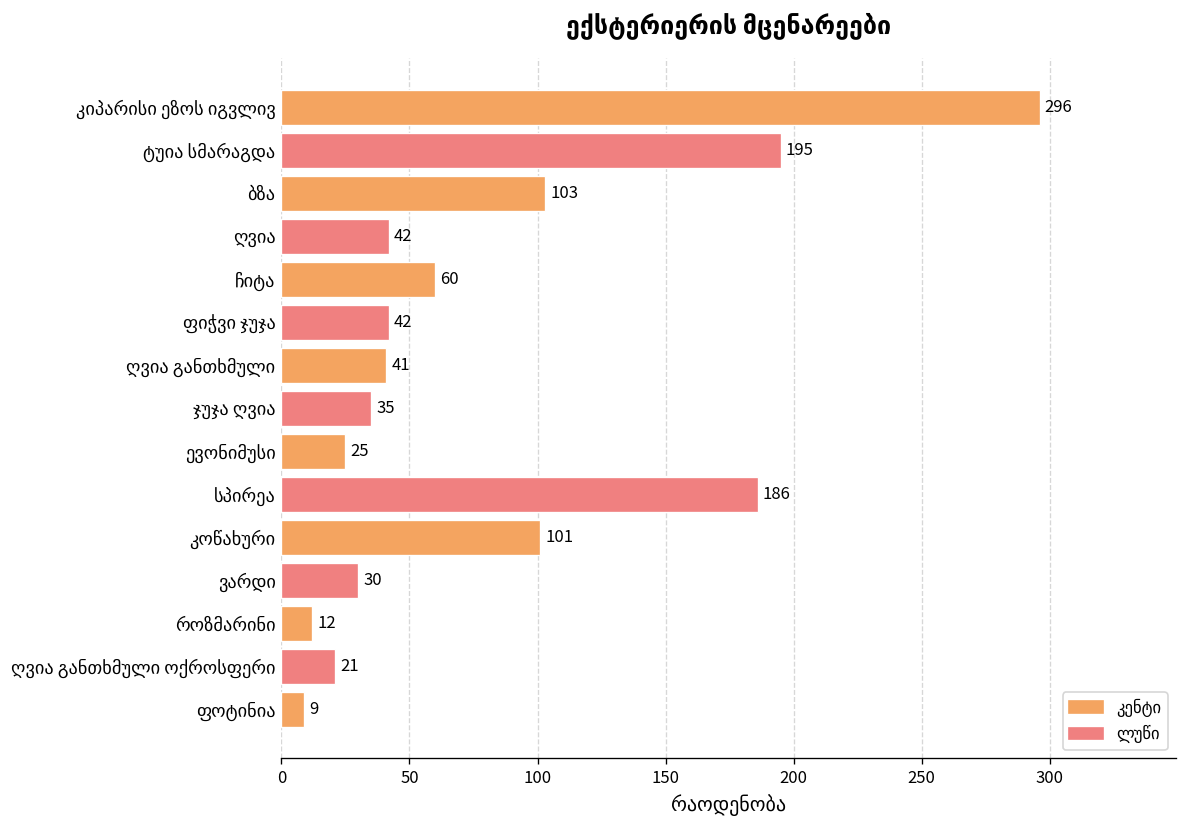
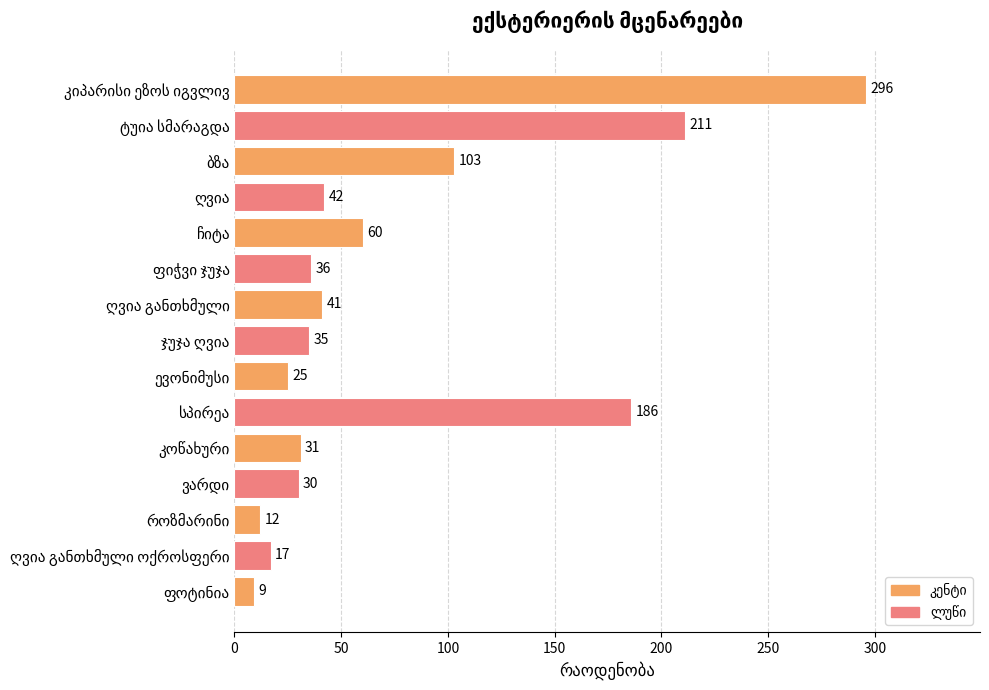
  {
    "კიპარისი ეზოს იგვლივ": 296,
-   "ტუია სმარაგდა": 195,
+   "ტუია სმარაგდა": 211,
    "ბზა": 103,
    "ღვია": 42,
    "ჩიტა": 60,
-   "ფიჭვი ჯუჯა": 42,
+   "ფიჭვი ჯუჯა": 36,
    "ღვია განთხმული": 41,
    "ჯუჯა ღვია": 35,
    "ევონიმუსი": 25,
    "სპირეა": 186,
-   "კოწახური": 101,
+   "კოწახური": 31,
    "ვარდი": 30,
    "როზმარინი": 12,
-   "ღვია განთხმული ოქროსფერი": 21,
+   "ღვია განთხმული ოქროსფერი": 17,
    "ფოტინია": 9
  }
